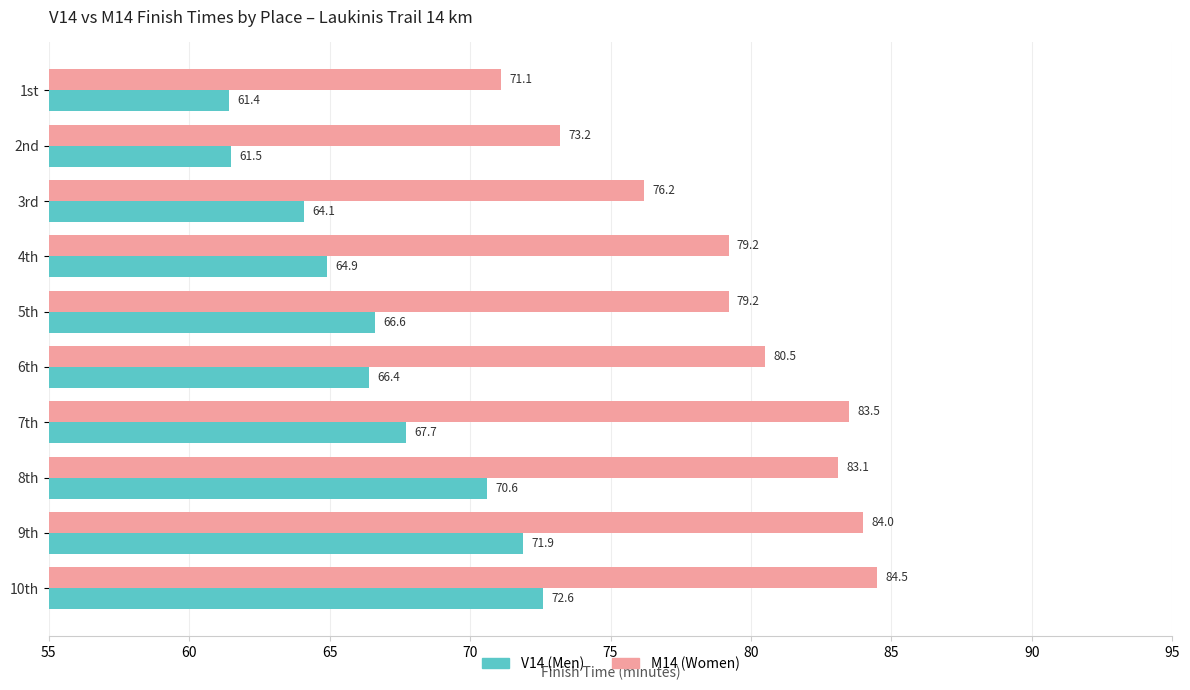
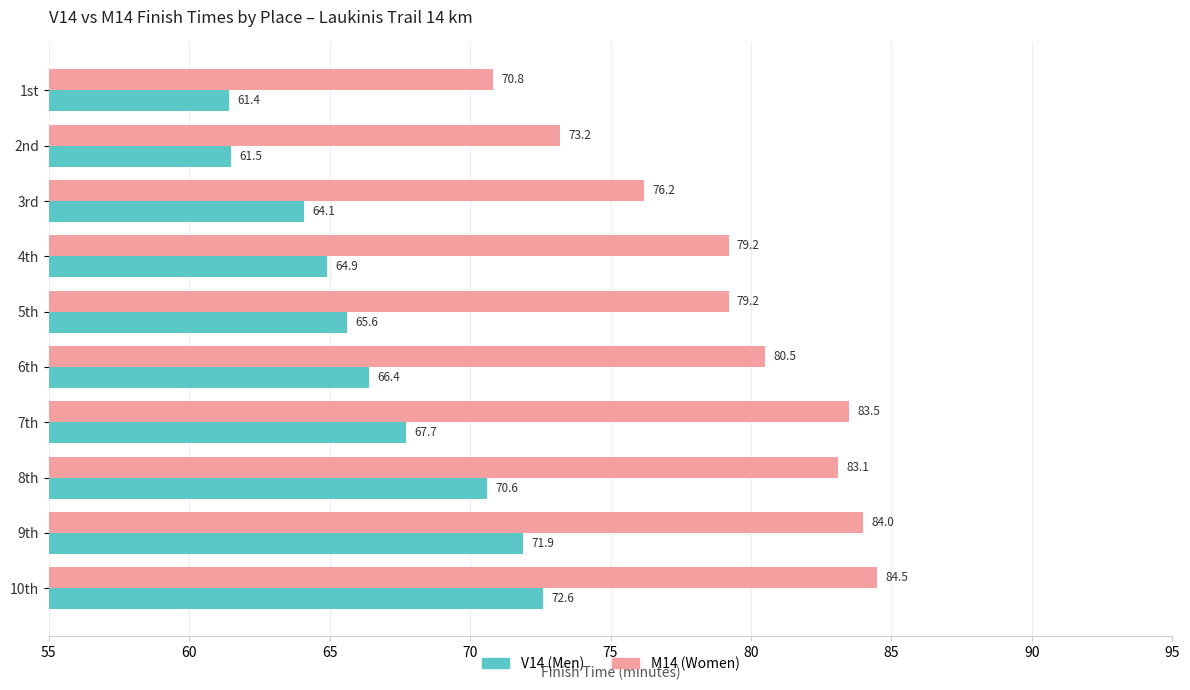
  {
    "V14 (Men)": {
      "1st": 61.4,
      "2nd": 61.5,
      "3rd": 64.1,
      "4th": 64.9,
-     "5th": 66.6,
+     "5th": 65.6,
      "6th": 66.4,
      "7th": 67.7,
      "8th": 70.6,
      "9th": 71.9,
      "10th": 72.6
    },
    "M14 (Women)": {
-     "1st": 71.1,
+     "1st": 70.8,
      "2nd": 73.2,
      "3rd": 76.2,
      "4th": 79.2,
      "5th": 79.2,
      "6th": 80.5,
      "7th": 83.5,
      "8th": 83.1,
      "9th": 84.0,
      "10th": 84.5
    }
  }
